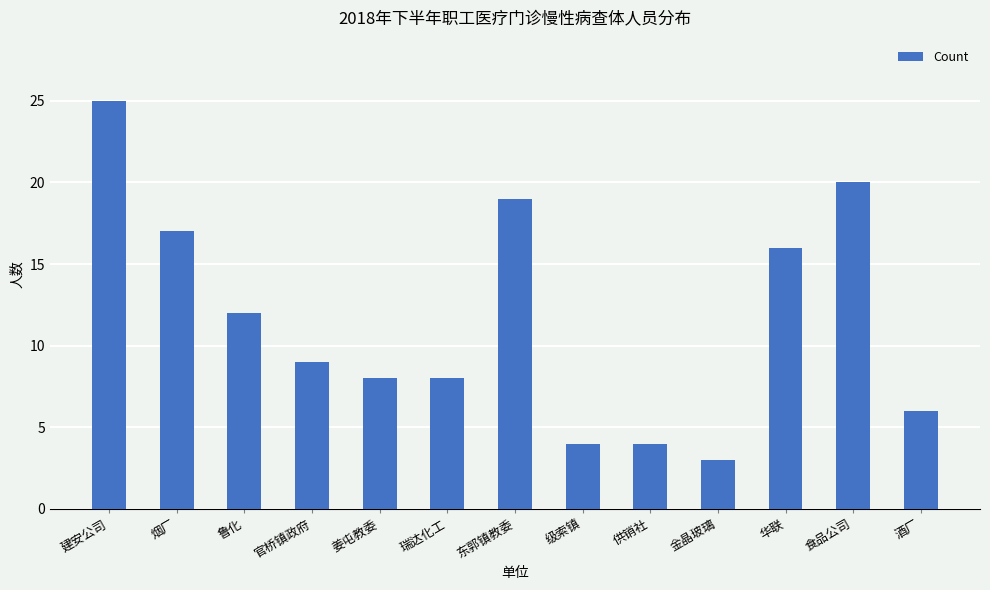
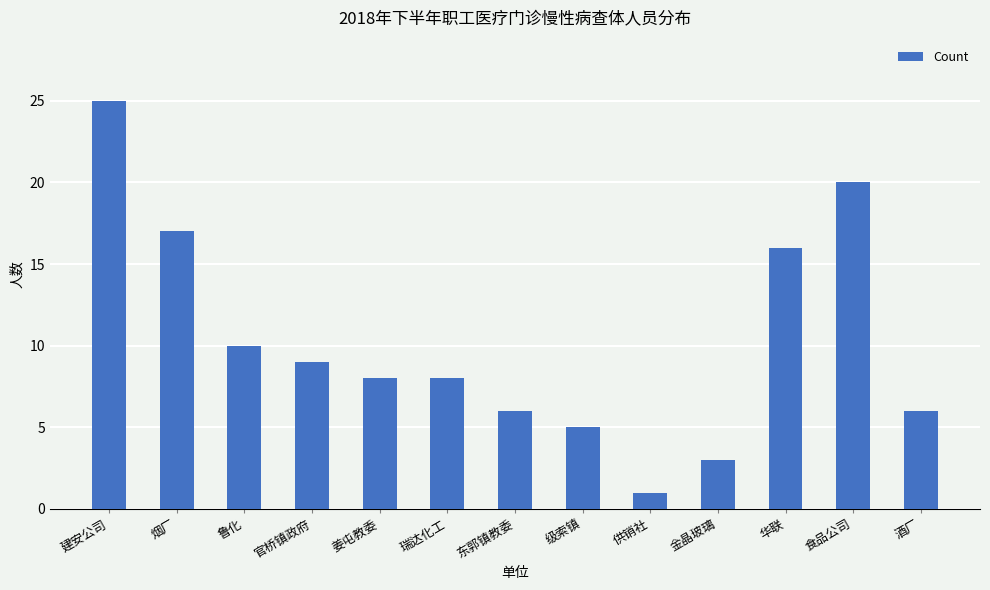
  {
    "建安公司": 25,
    "烟厂": 17,
-   "鲁化": 12,
+   "鲁化": 10,
    "官桥镇政府": 9,
    "姜屯教委": 8,
    "瑞达化工": 8,
-   "东郭镇教委": 19,
-   "级索镇": 4,
-   "供销社": 4,
+   "东郭镇教委": 6,
+   "级索镇": 5,
+   "供销社": 1,
    "金晶玻璃": 3,
    "华联": 16,
    "食品公司": 20,
    "酒厂": 6
  }
